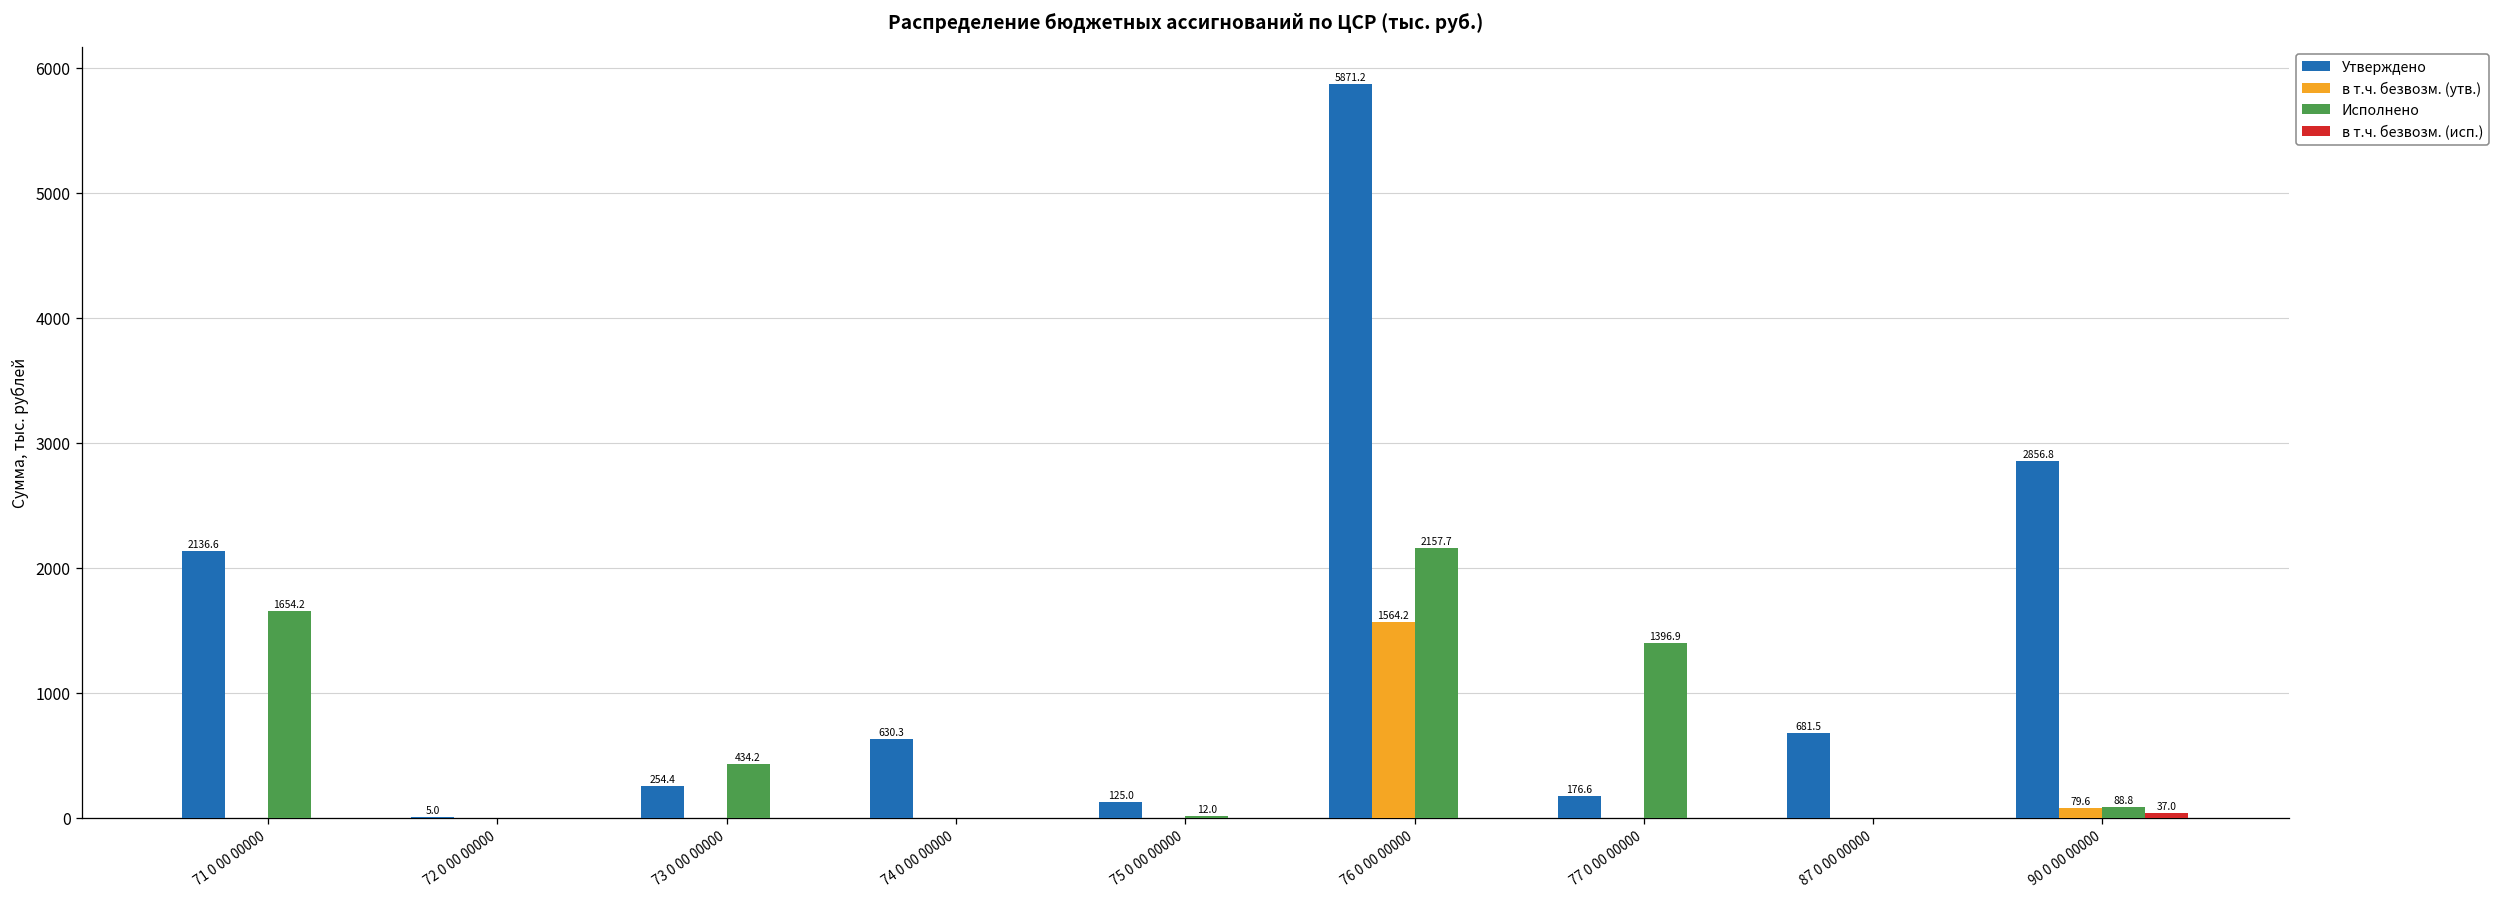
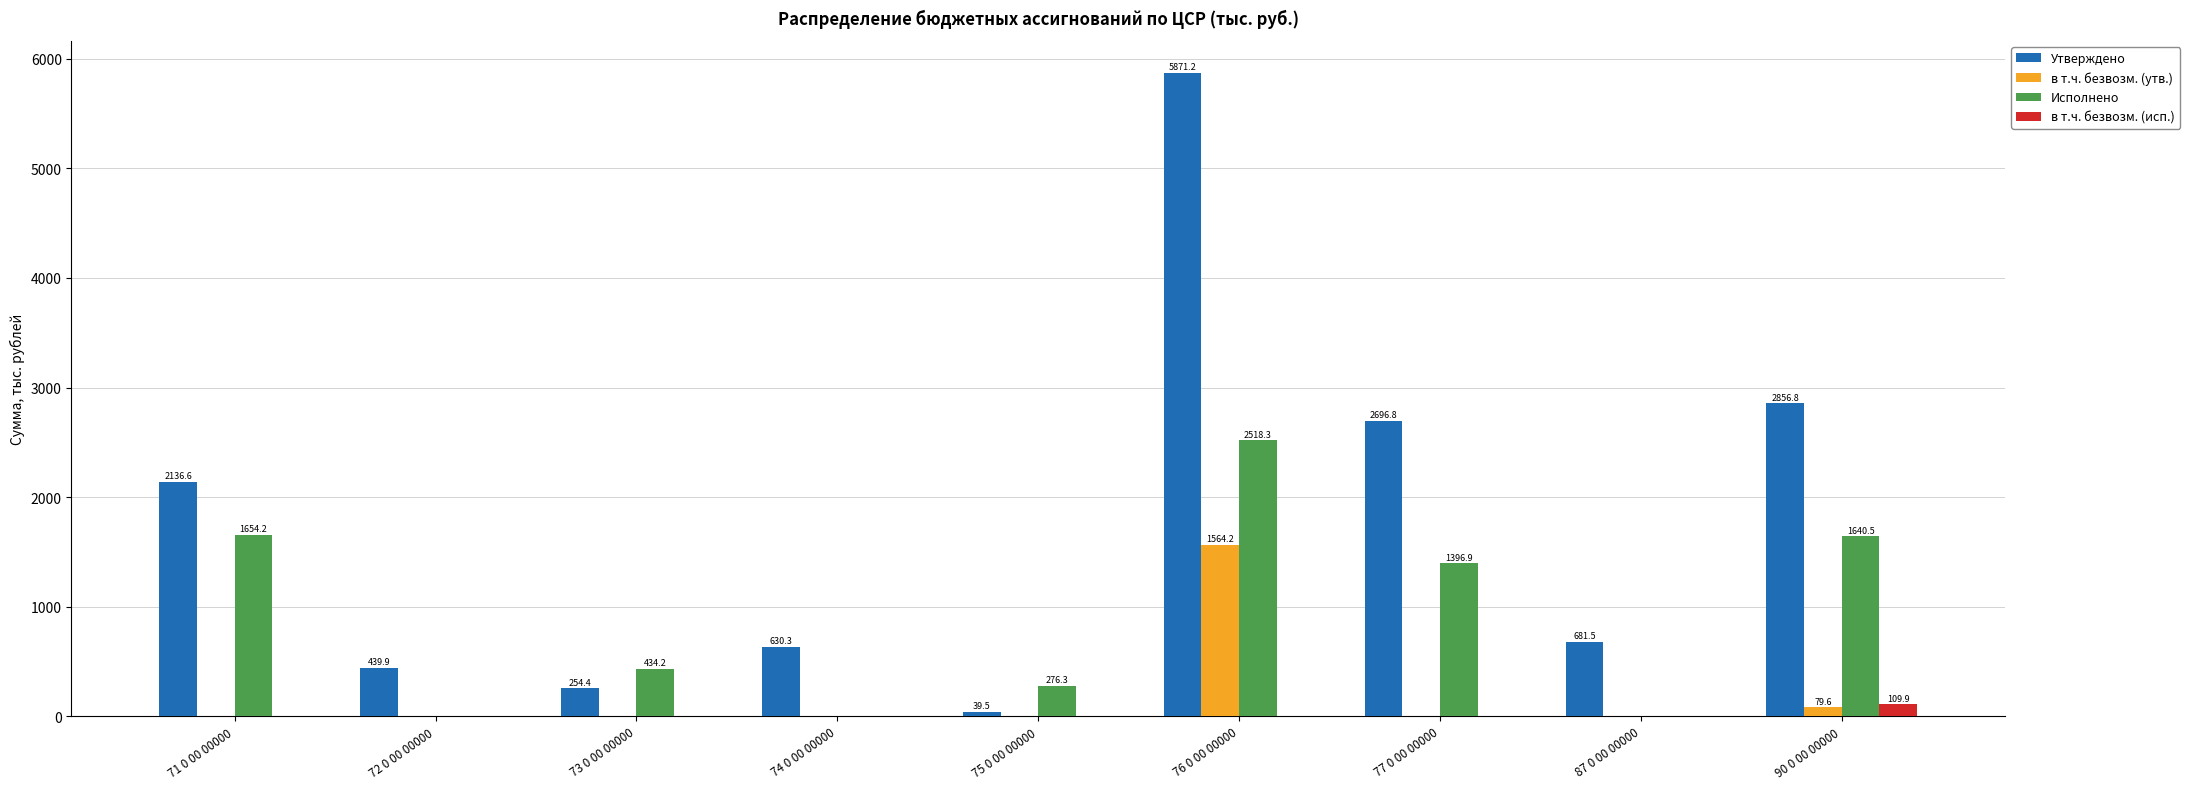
  {
    "Утверждено": {
      "71 0 00 00000": 2136.6,
-     "72 0 00 00000": 5.0,
+     "72 0 00 00000": 439.9,
      "73 0 00 00000": 254.4,
      "74 0 00 00000": 630.3,
-     "75 0 00 00000": 125.0,
+     "75 0 00 00000": 39.5,
      "76 0 00 00000": 5871.2,
-     "77 0 00 00000": 176.6,
+     "77 0 00 00000": 2696.8,
      "87 0 00 00000": 681.5,
      "90 0 00 00000": 2856.8
    },
    "в т.ч. безвозм. (утв.)": {
      "76 0 00 00000": 1564.2,
      "90 0 00 00000": 79.6
    },
    "Исполнено": {
      "71 0 00 00000": 1654.2,
      "73 0 00 00000": 434.2,
-     "75 0 00 00000": 12.0,
-     "76 0 00 00000": 2157.7,
+     "75 0 00 00000": 276.3,
+     "76 0 00 00000": 2518.3,
      "77 0 00 00000": 1396.9,
-     "90 0 00 00000": 88.8
+     "90 0 00 00000": 1640.5
    },
    "в т.ч. безвозм. (исп.)": {
-     "90 0 00 00000": 37.0
+     "90 0 00 00000": 109.9
    }
  }
